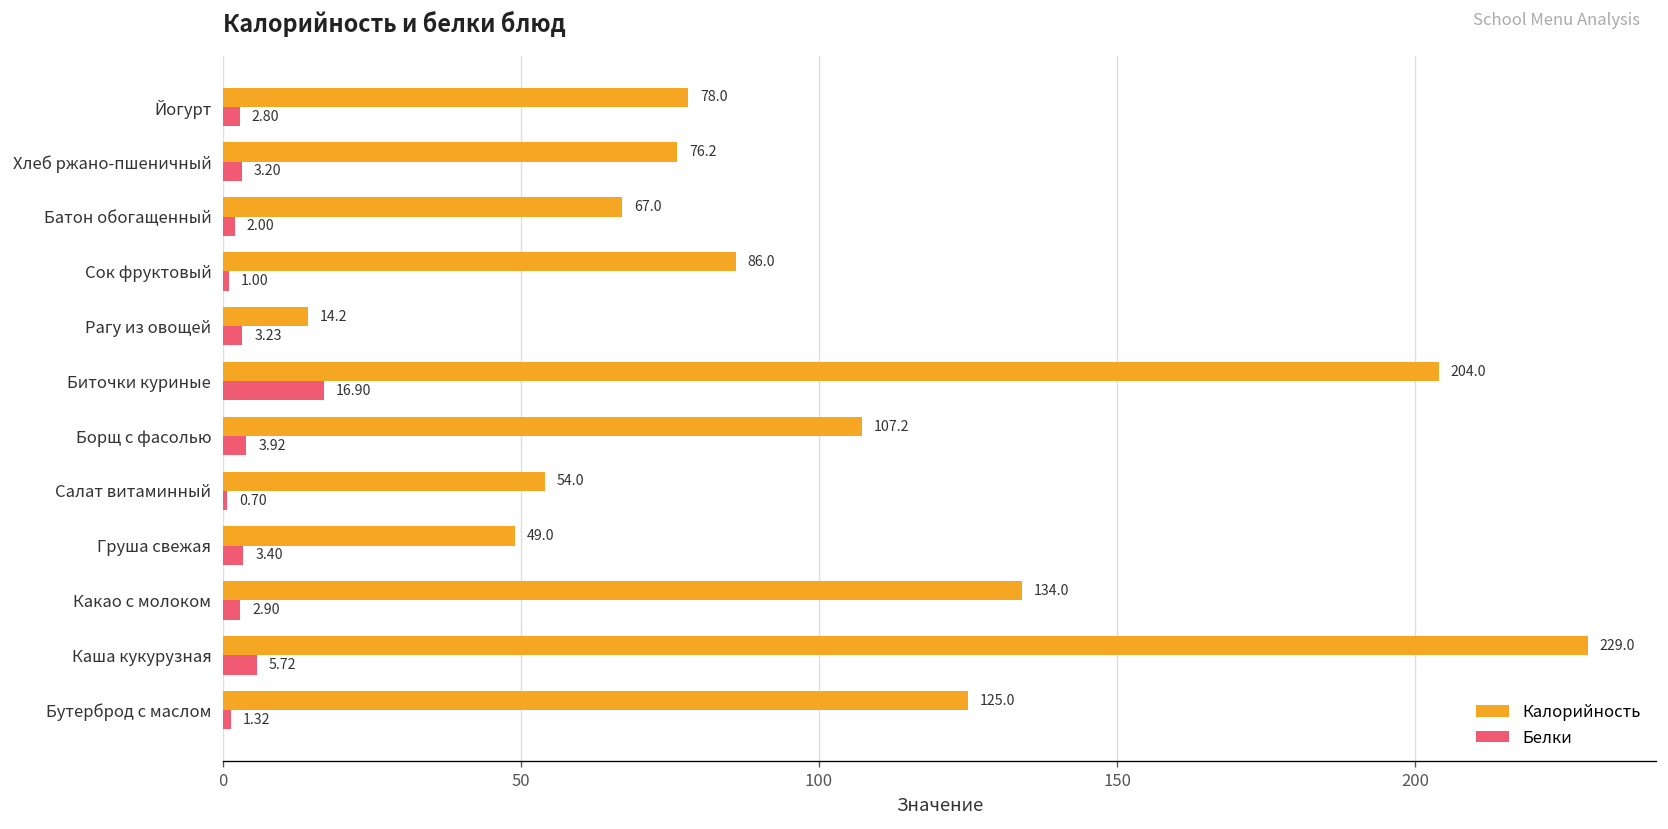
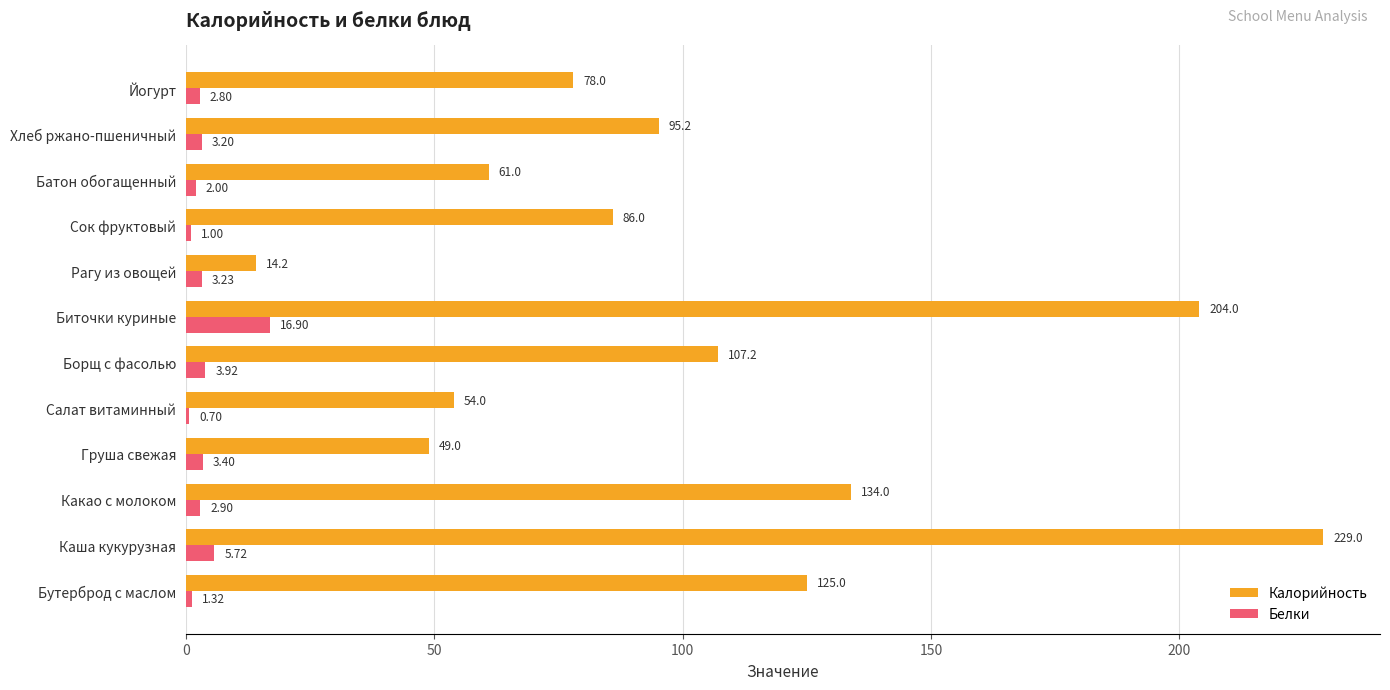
  {
    "Калорийность": {
      "Йогурт": 78.0,
-     "Хлеб ржано-пшеничный": 76.2,
-     "Батон обогащенный": 67.0,
+     "Хлеб ржано-пшеничный": 95.2,
+     "Батон обогащенный": 61.0,
      "Сок фруктовый": 86.0,
      "Рагу из овощей": 14.2,
      "Биточки куриные": 204.0,
      "Борщ с фасолью": 107.2,
      "Салат витаминный": 54.0,
      "Груша свежая": 49.0,
      "Какао с молоком": 134.0,
      "Каша кукурузная": 229.0,
      "Бутерброд с маслом": 125.0
    },
    "Белки": {
      "Йогурт": 2.80,
      "Хлеб ржано-пшеничный": 3.20,
      "Батон обогащенный": 2.00,
      "Сок фруктовый": 1.00,
      "Рагу из овощей": 3.23,
      "Биточки куриные": 16.90,
      "Борщ с фасолью": 3.92,
      "Салат витаминный": 0.70,
      "Груша свежая": 3.40,
      "Какао с молоком": 2.90,
      "Каша кукурузная": 5.72,
      "Бутерброд с маслом": 1.32
    }
  }
